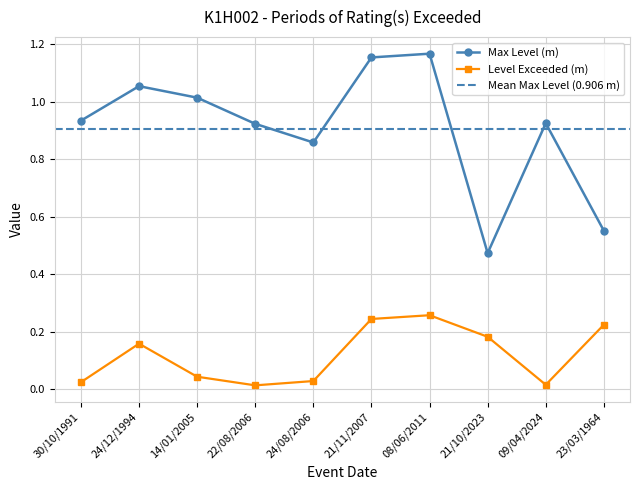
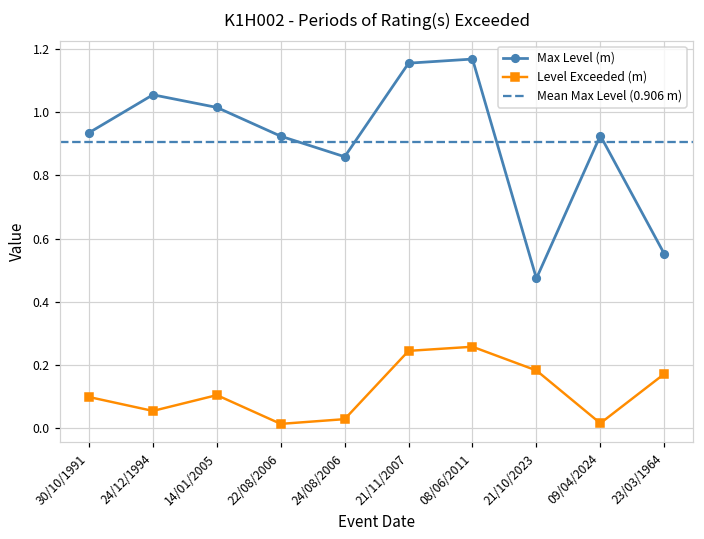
  {
    "Max Level (m)": {
      "30/10/1991": 0.94,
      "24/12/1994": 1.06,
      "14/01/2005": 1.02,
      "22/08/2006": 0.92,
      "24/08/2006": 0.86,
      "21/11/2007": 1.16,
      "08/06/2011": 1.17,
      "21/10/2023": 0.47,
      "09/04/2024": 0.93,
      "23/03/1964": 0.55
    },
    "Level Exceeded (m)": {
-     "30/10/1991": 0.03,
-     "24/12/1994": 0.16,
-     "14/01/2005": 0.04,
+     "30/10/1991": 0.10,
+     "24/12/1994": 0.06,
+     "14/01/2005": 0.11,
      "22/08/2006": 0.01,
      "24/08/2006": 0.03,
      "21/11/2007": 0.25,
      "08/06/2011": 0.26,
      "21/10/2023": 0.18,
      "09/04/2024": 0.02,
-     "23/03/1964": 0.23
+     "23/03/1964": 0.17
    }
  }
